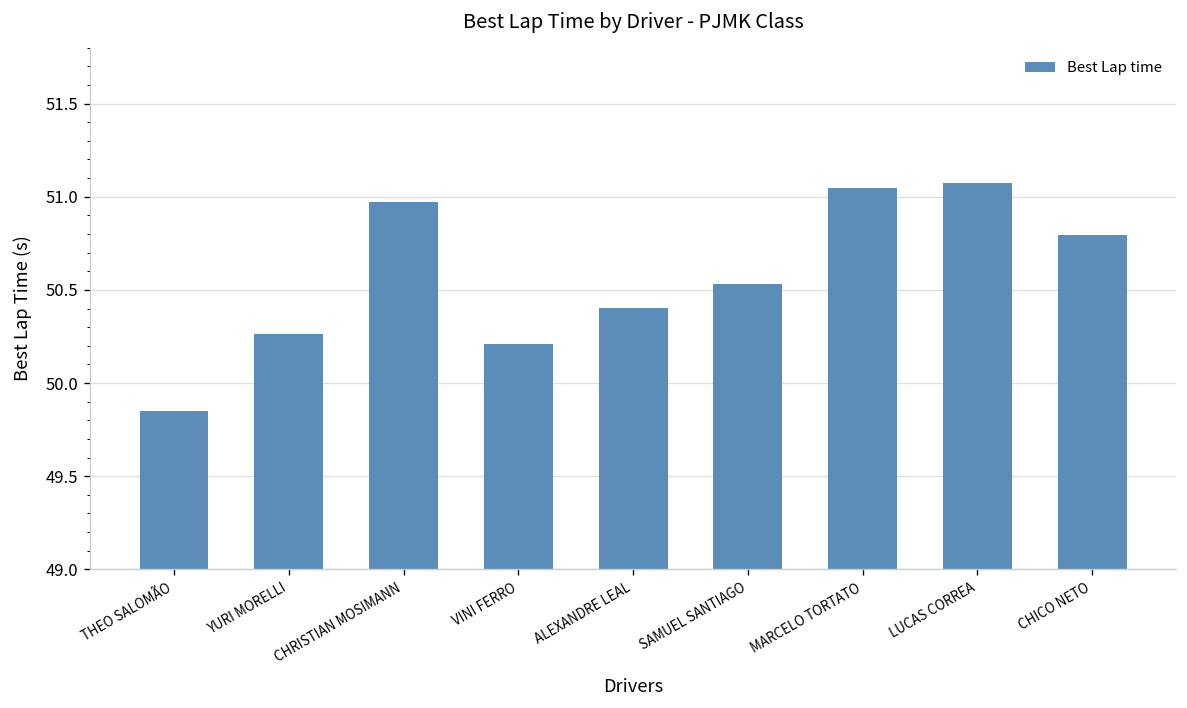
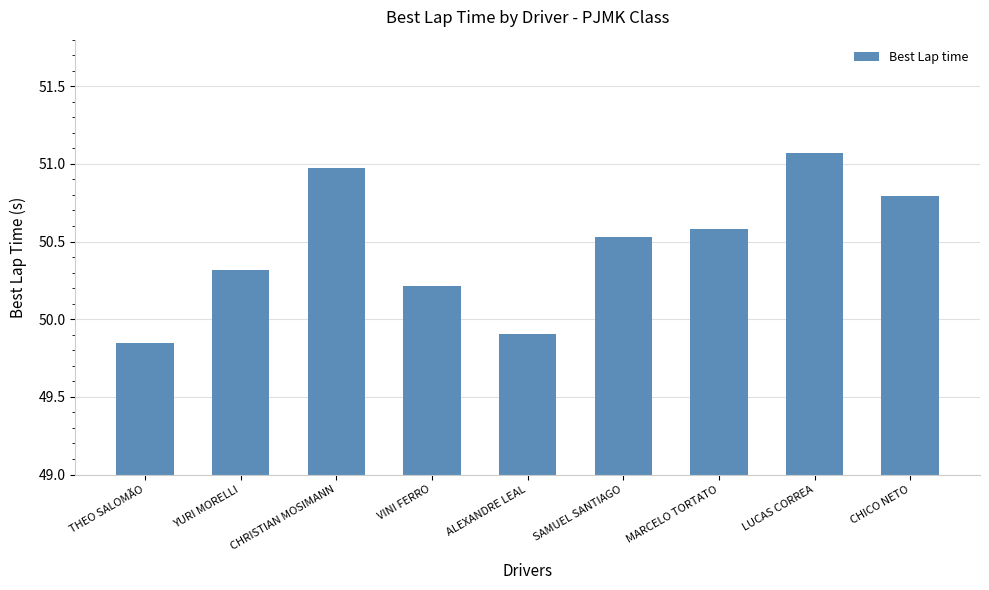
  {
    "THEO SALOMÃO": 49.85,
-   "YURI MORELLI": 50.26,
+   "YURI MORELLI": 50.32,
    "CHRISTIAN MOSIMANN": 50.97,
    "VINI FERRO": 50.21,
-   "ALEXANDRE LEAL": 50.40,
+   "ALEXANDRE LEAL": 49.90,
    "SAMUEL SANTIAGO": 50.53,
-   "MARCELO TORTATO": 51.04,
+   "MARCELO TORTATO": 50.58,
    "LUCAS CORREA": 51.07,
    "CHICO NETO": 50.79
  }
